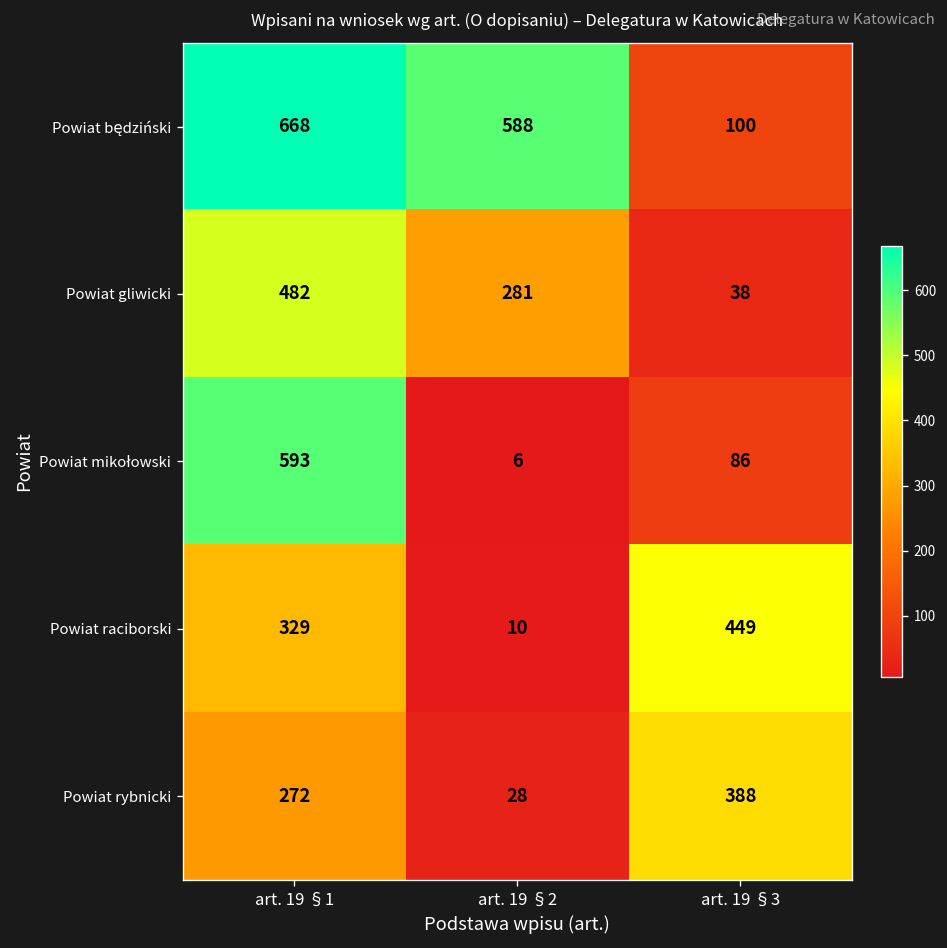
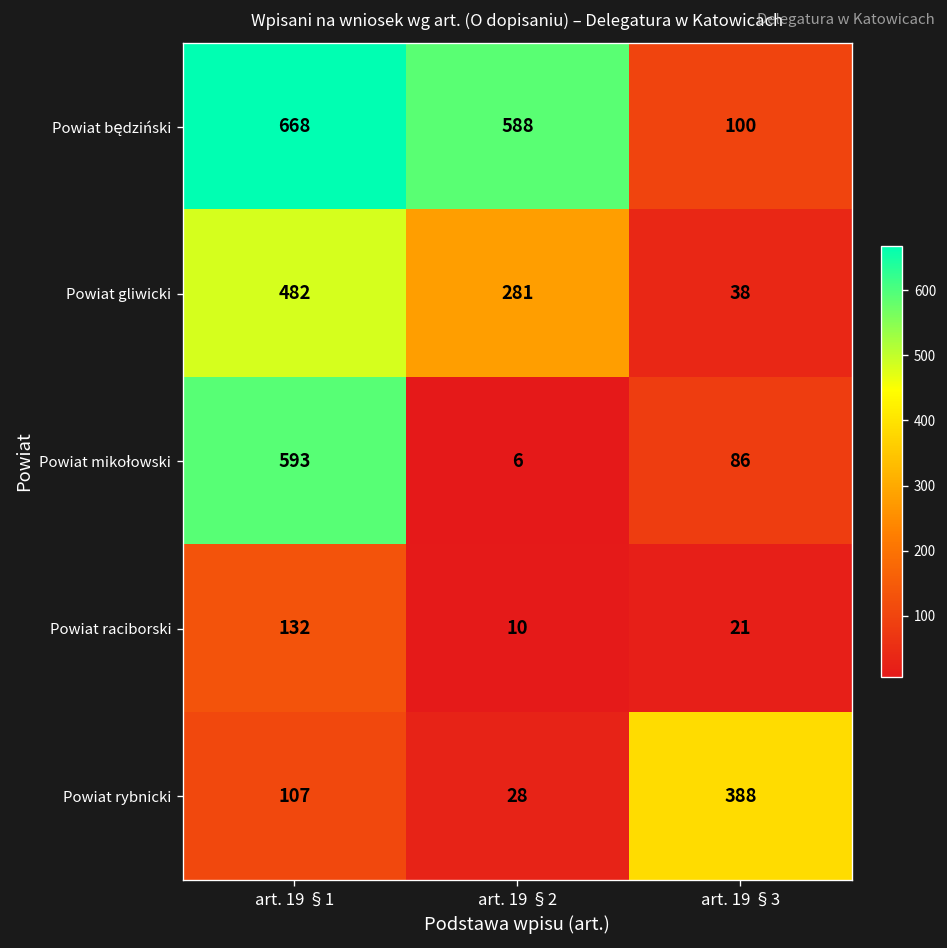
  {
    "Powiat będziński": {
      "art. 19 §1": 668,
      "art. 19 §2": 588,
      "art. 19 §3": 100
    },
    "Powiat gliwicki": {
      "art. 19 §1": 482,
      "art. 19 §2": 281,
      "art. 19 §3": 38
    },
    "Powiat mikołowski": {
      "art. 19 §1": 593,
      "art. 19 §2": 6,
      "art. 19 §3": 86
    },
    "Powiat raciborski": {
-     "art. 19 §1": 329,
+     "art. 19 §1": 132,
      "art. 19 §2": 10,
-     "art. 19 §3": 449
+     "art. 19 §3": 21
    },
    "Powiat rybnicki": {
-     "art. 19 §1": 272,
+     "art. 19 §1": 107,
      "art. 19 §2": 28,
      "art. 19 §3": 388
    }
  }
